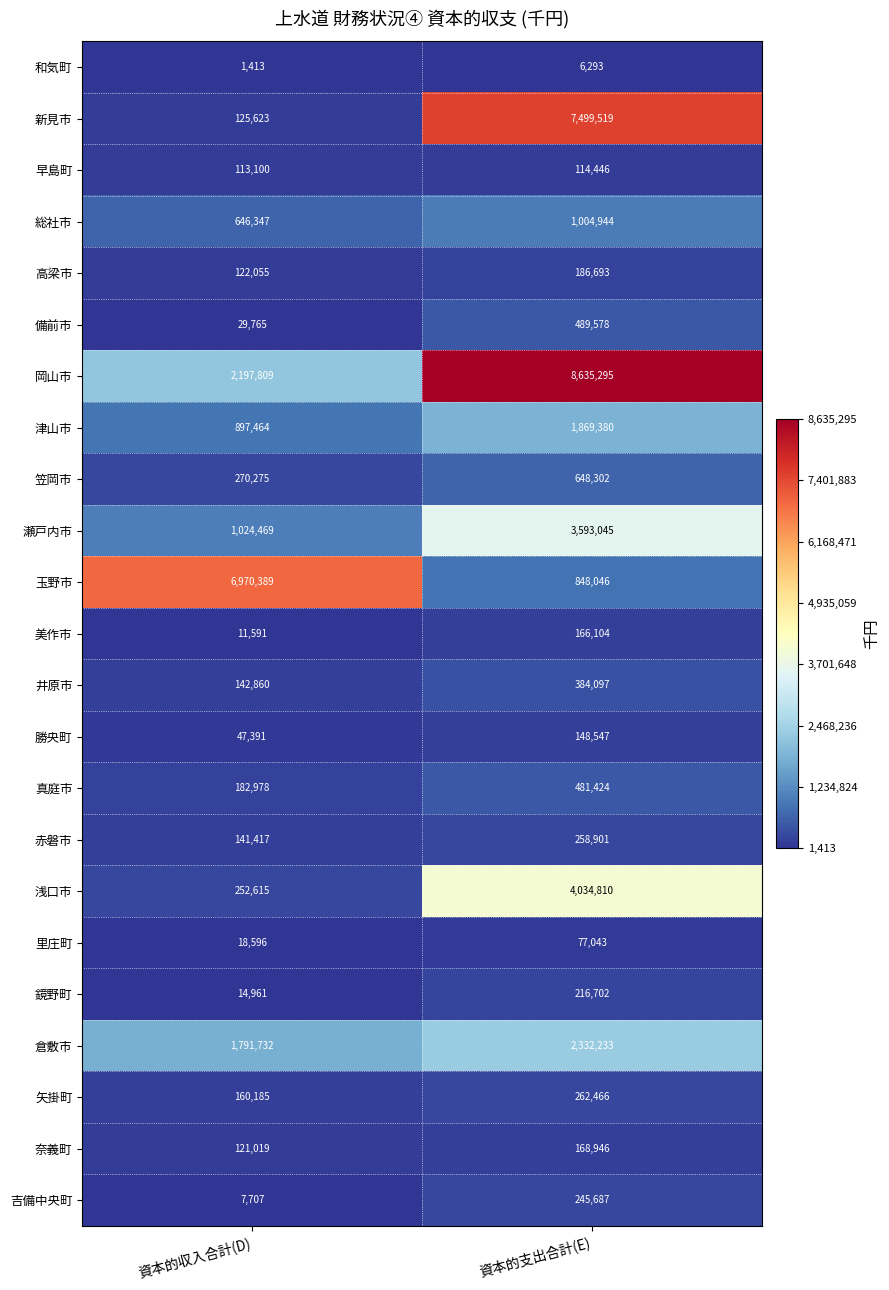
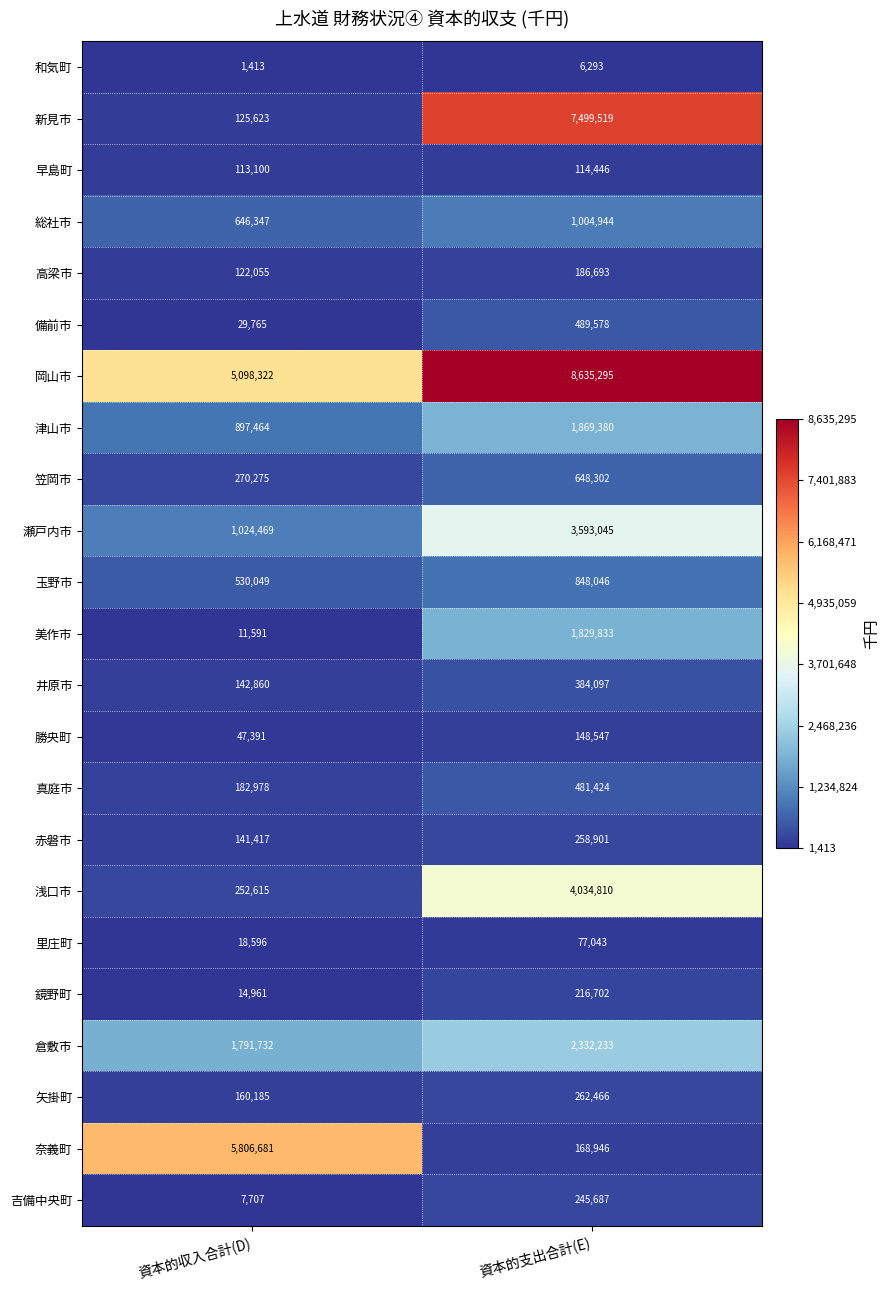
  {
    "和気町": {
      "資本的収入合計(D)": "1,413",
      "資本的支出合計(E)": "6,293"
    },
    "新見市": {
      "資本的収入合計(D)": "125,623",
      "資本的支出合計(E)": "7,499,519"
    },
    "早島町": {
      "資本的収入合計(D)": "113,100",
      "資本的支出合計(E)": "114,446"
    },
    "総社市": {
      "資本的収入合計(D)": "646,347",
      "資本的支出合計(E)": "1,004,944"
    },
    "高梁市": {
      "資本的収入合計(D)": "122,055",
      "資本的支出合計(E)": "186,693"
    },
    "備前市": {
      "資本的収入合計(D)": "29,765",
      "資本的支出合計(E)": "489,578"
    },
    "岡山市": {
-     "資本的収入合計(D)": "2,197,809",
+     "資本的収入合計(D)": "5,098,322",
      "資本的支出合計(E)": "8,635,295"
    },
    "津山市": {
      "資本的収入合計(D)": "897,464",
      "資本的支出合計(E)": "1,869,380"
    },
    "笠岡市": {
      "資本的収入合計(D)": "270,275",
      "資本的支出合計(E)": "648,302"
    },
    "瀬戸内市": {
      "資本的収入合計(D)": "1,024,469",
      "資本的支出合計(E)": "3,593,045"
    },
    "玉野市": {
-     "資本的収入合計(D)": "6,970,389",
+     "資本的収入合計(D)": "530,049",
      "資本的支出合計(E)": "848,046"
    },
    "美作市": {
      "資本的収入合計(D)": "11,591",
-     "資本的支出合計(E)": "166,104"
+     "資本的支出合計(E)": "1,829,833"
    },
    "井原市": {
      "資本的収入合計(D)": "142,860",
      "資本的支出合計(E)": "384,097"
    },
    "勝央町": {
      "資本的収入合計(D)": "47,391",
      "資本的支出合計(E)": "148,547"
    },
    "真庭市": {
      "資本的収入合計(D)": "182,978",
      "資本的支出合計(E)": "481,424"
    },
    "赤磐市": {
      "資本的収入合計(D)": "141,417",
      "資本的支出合計(E)": "258,901"
    },
    "浅口市": {
      "資本的収入合計(D)": "252,615",
      "資本的支出合計(E)": "4,034,810"
    },
    "里庄町": {
      "資本的収入合計(D)": "18,596",
      "資本的支出合計(E)": "77,043"
    },
    "鏡野町": {
      "資本的収入合計(D)": "14,961",
      "資本的支出合計(E)": "216,702"
    },
    "倉敷市": {
      "資本的収入合計(D)": "1,791,732",
      "資本的支出合計(E)": "2,332,233"
    },
    "矢掛町": {
      "資本的収入合計(D)": "160,185",
      "資本的支出合計(E)": "262,466"
    },
    "奈義町": {
-     "資本的収入合計(D)": "121,019",
+     "資本的収入合計(D)": "5,806,681",
      "資本的支出合計(E)": "168,946"
    },
    "吉備中央町": {
      "資本的収入合計(D)": "7,707",
      "資本的支出合計(E)": "245,687"
    }
  }
